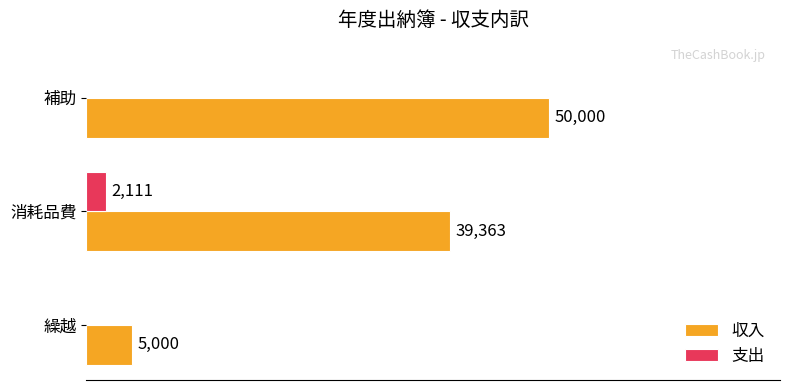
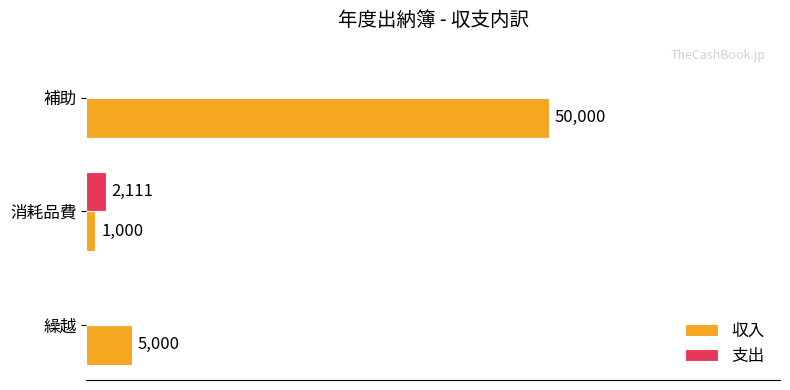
  {
    "収入": {
      "補助": "50,000",
-     "消耗品費": "39,363",
+     "消耗品費": "1,000",
      "繰越": "5,000"
    },
    "支出": {
      "消耗品費": "2,111"
    }
  }
